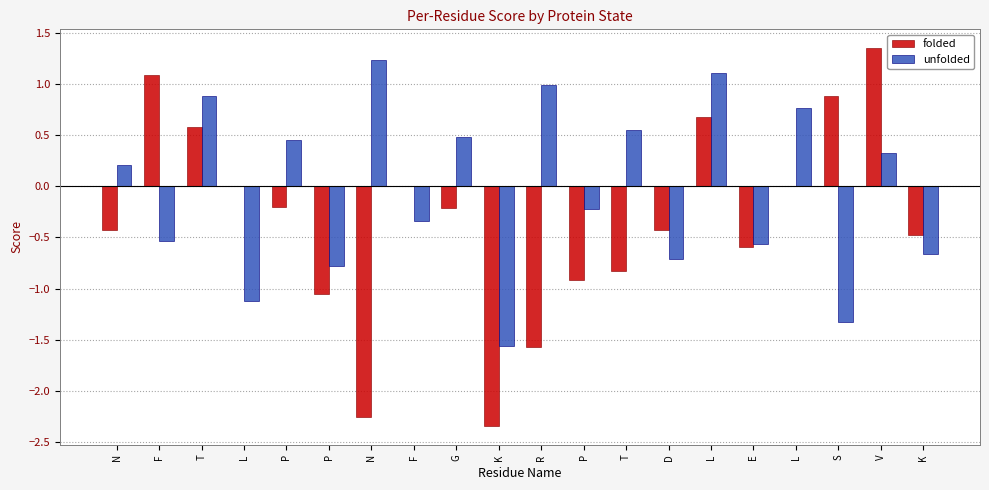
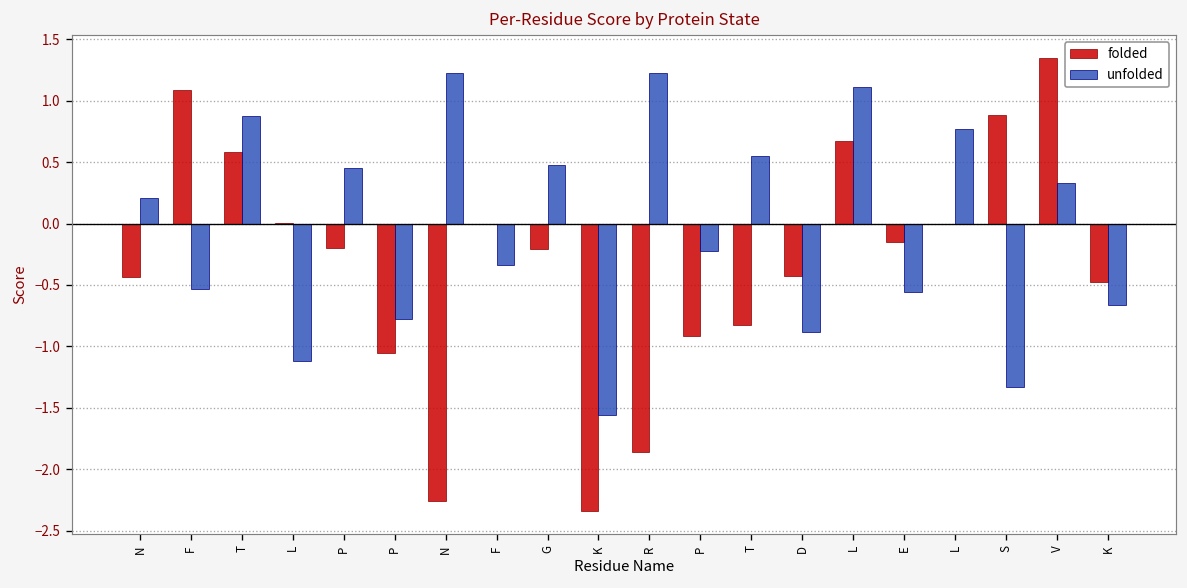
  {
    "folded": {
      "G": -0.21,
-     "R": -1.57,
+     "R": -1.86,
      "D": -0.42,
-     "E": -0.59,
+     "E": -0.15,
      "S": 0.88,
      "V": 1.35
    },
    "unfolded": {
      "G": 0.48,
-     "R": 0.99,
-     "D": -0.71,
+     "R": 1.23,
+     "D": -0.88,
      "E": -0.56,
      "S": -1.33,
      "V": 0.33
    }
  }
